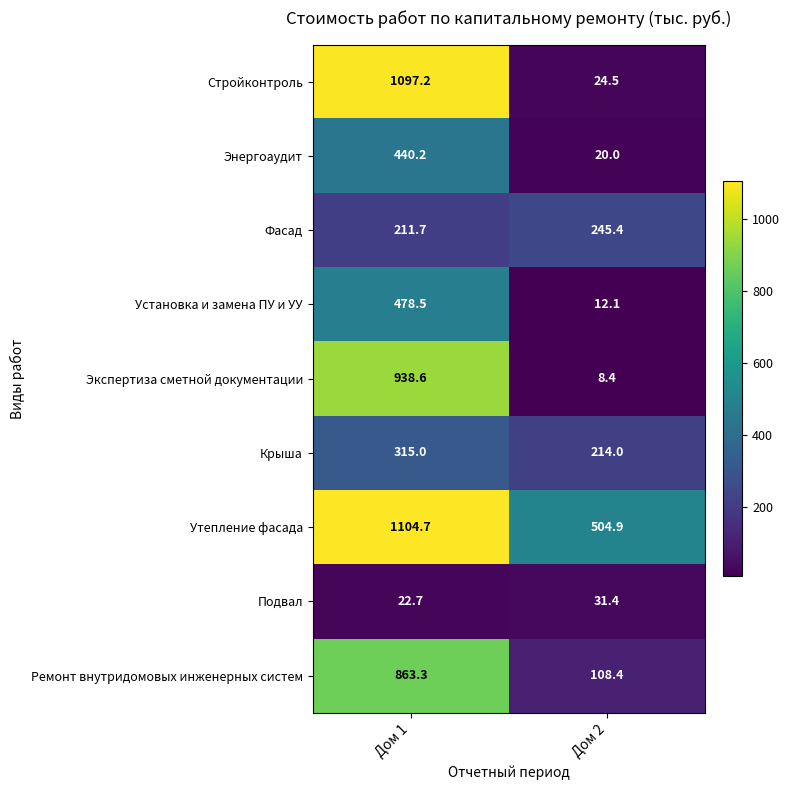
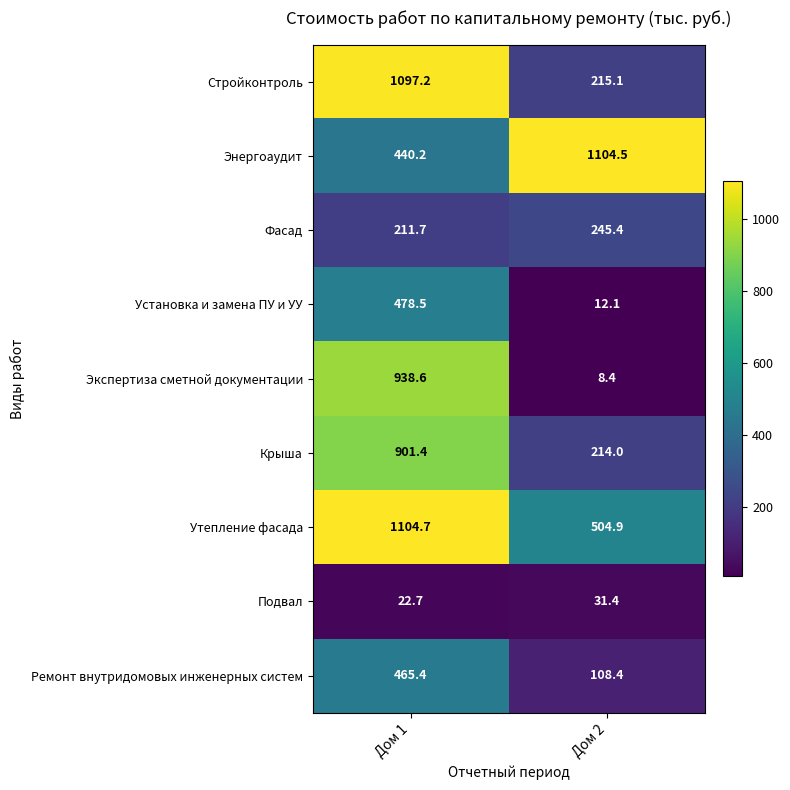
  {
    "Стройконтроль": {
      "Дом 1": 1097.2,
-     "Дом 2": 24.5
+     "Дом 2": 215.1
    },
    "Энергоаудит": {
      "Дом 1": 440.2,
-     "Дом 2": 20.0
+     "Дом 2": 1104.5
    },
    "Фасад": {
      "Дом 1": 211.7,
      "Дом 2": 245.4
    },
    "Установка и замена ПУ и УУ": {
      "Дом 1": 478.5,
      "Дом 2": 12.1
    },
    "Экспертиза сметной документации": {
      "Дом 1": 938.6,
      "Дом 2": 8.4
    },
    "Крыша": {
-     "Дом 1": 315.0,
+     "Дом 1": 901.4,
      "Дом 2": 214.0
    },
    "Утепление фасада": {
      "Дом 1": 1104.7,
      "Дом 2": 504.9
    },
    "Подвал": {
      "Дом 1": 22.7,
      "Дом 2": 31.4
    },
    "Ремонт внутридомовых инженерных систем": {
-     "Дом 1": 863.3,
+     "Дом 1": 465.4,
      "Дом 2": 108.4
    }
  }
